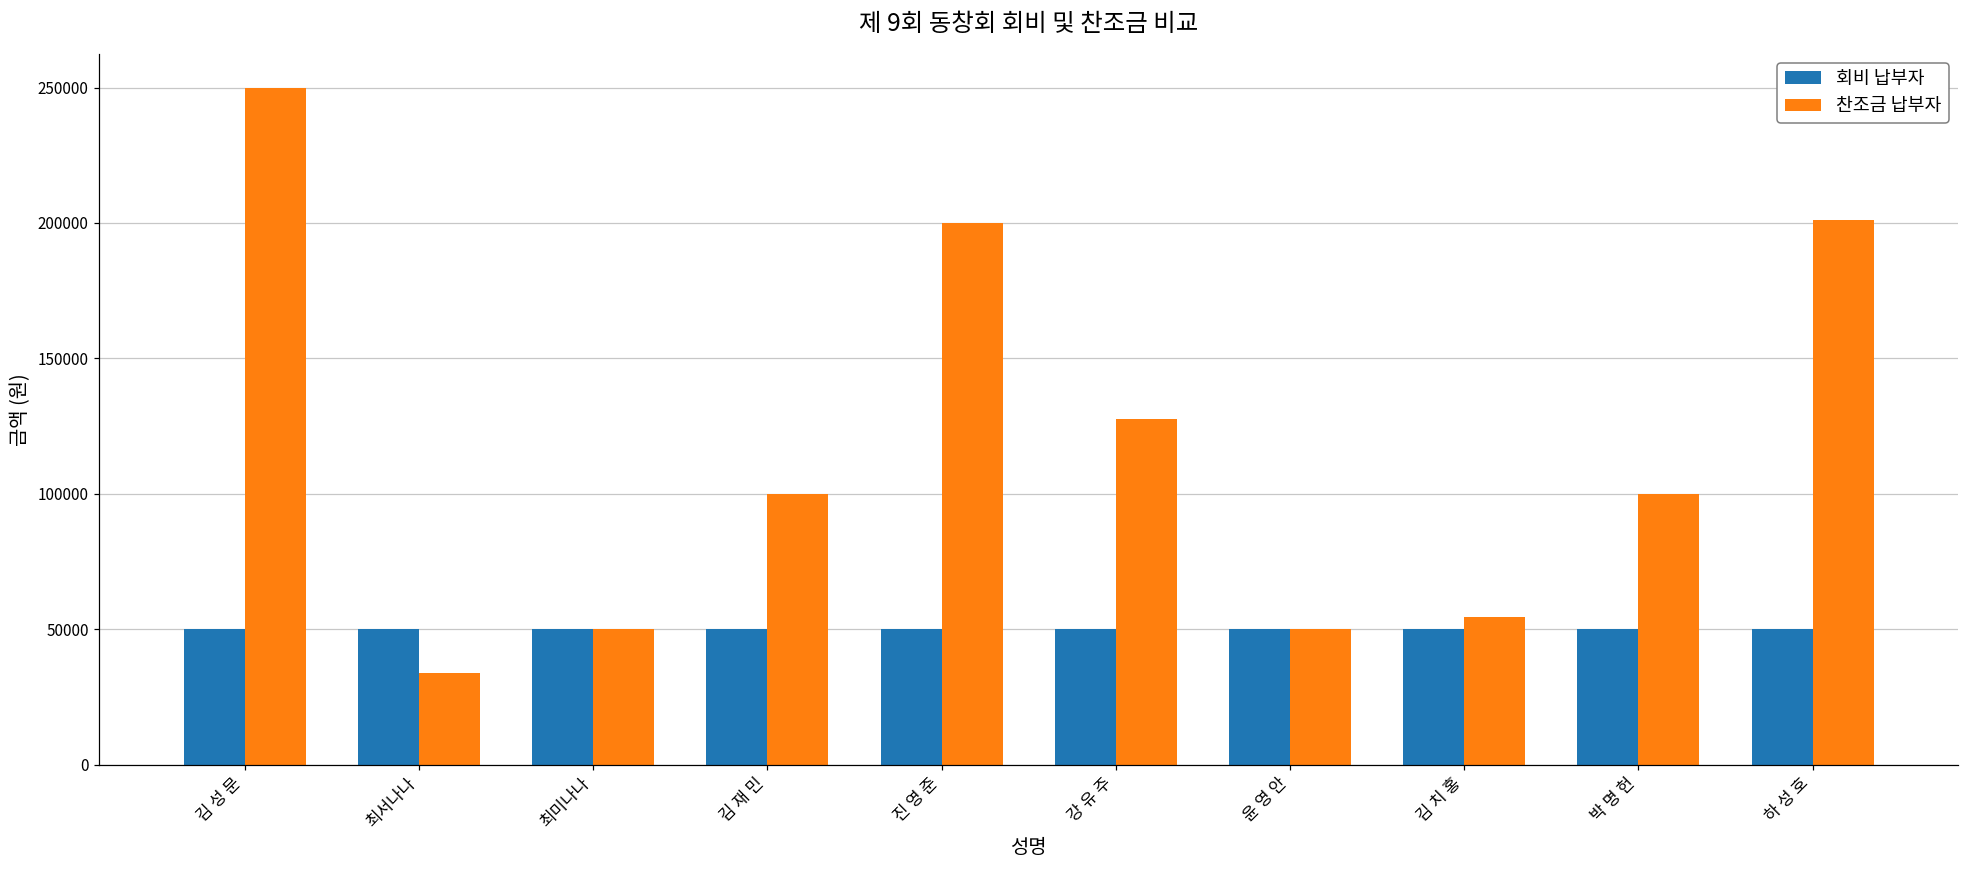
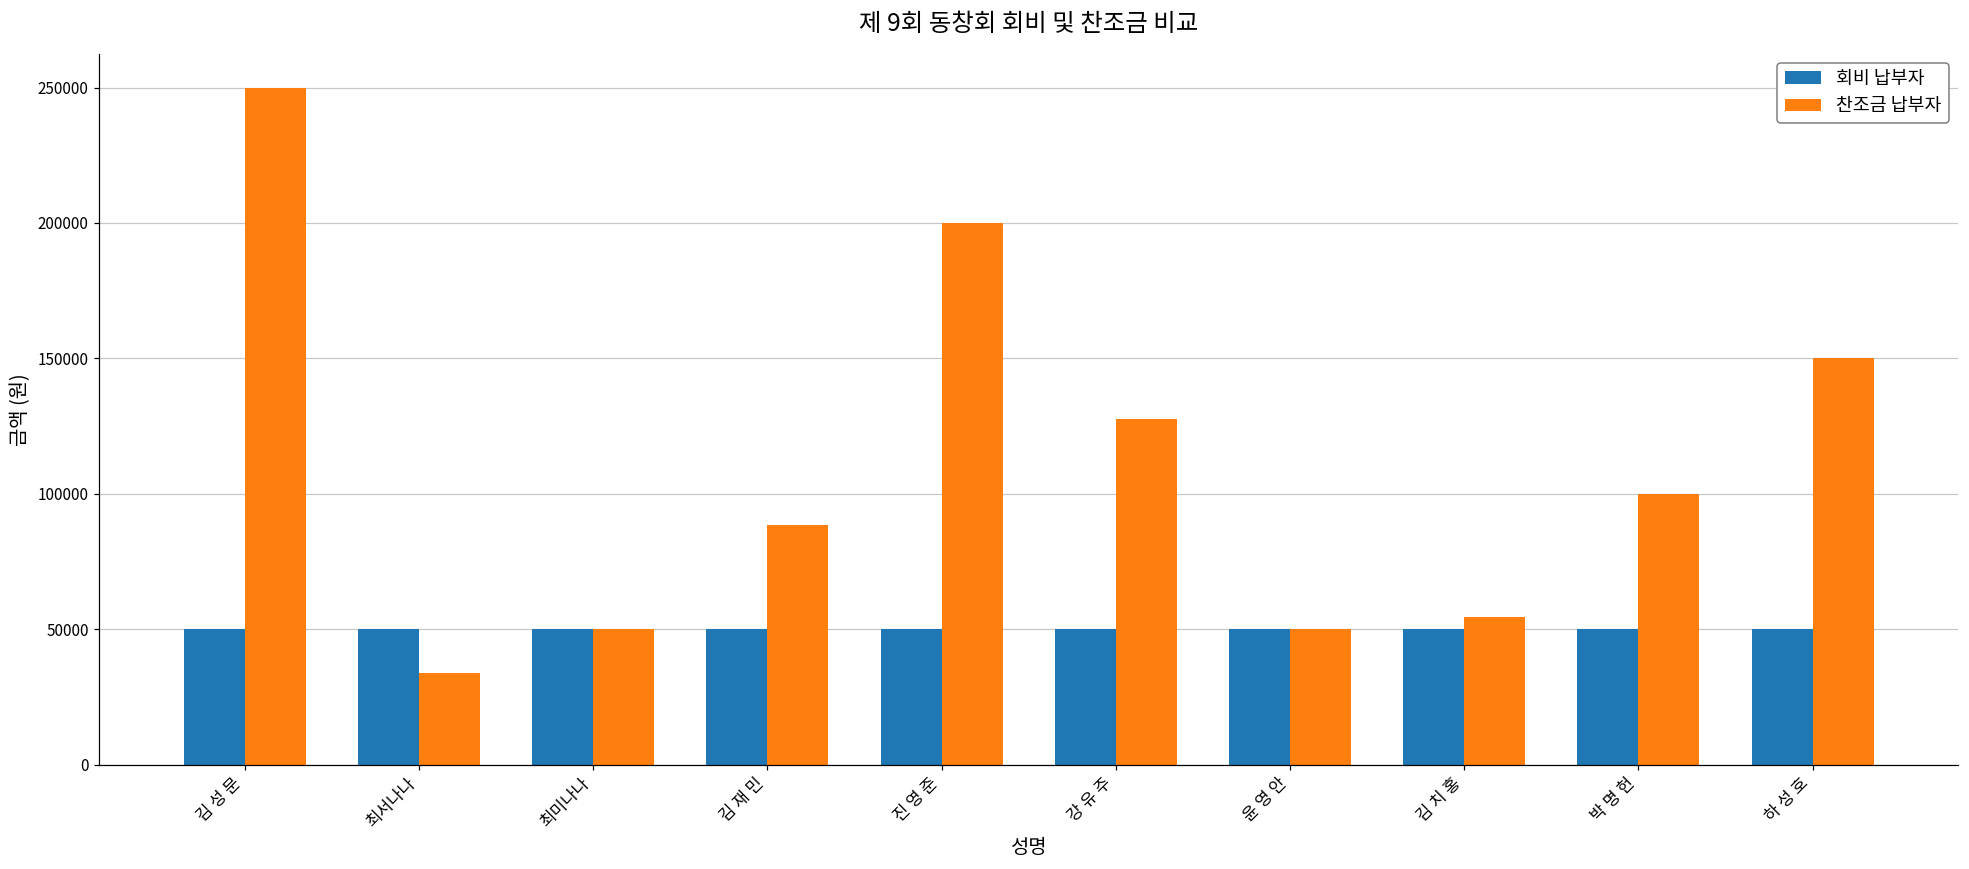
  {
    "회비 납부자": {
      "김 성 문": 50000,
      "최서나나": 50000,
      "최미나나": 50000,
      "김 재 민": 50000,
      "진 영 준": 50000,
      "강 유 주": 50000,
      "윤 영 안": 50000,
      "김 치 홍": 50000,
      "박 명 헌": 50000,
      "하 성 호": 50000
    },
    "찬조금 납부자": {
      "김 성 문": 250000,
      "최서나나": 34000,
      "최미나나": 50000,
-     "김 재 민": 100000,
+     "김 재 민": 89000,
      "진 영 준": 200000,
      "강 유 주": 127000,
      "윤 영 안": 50000,
      "김 치 홍": 55000,
      "박 명 헌": 100000,
-     "하 성 호": 201000
+     "하 성 호": 150000
    }
  }
